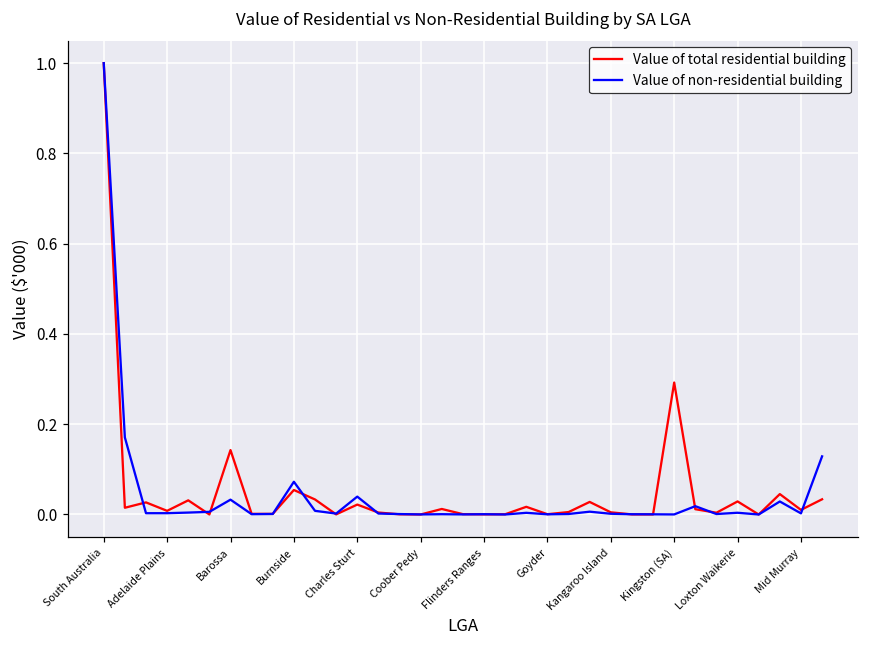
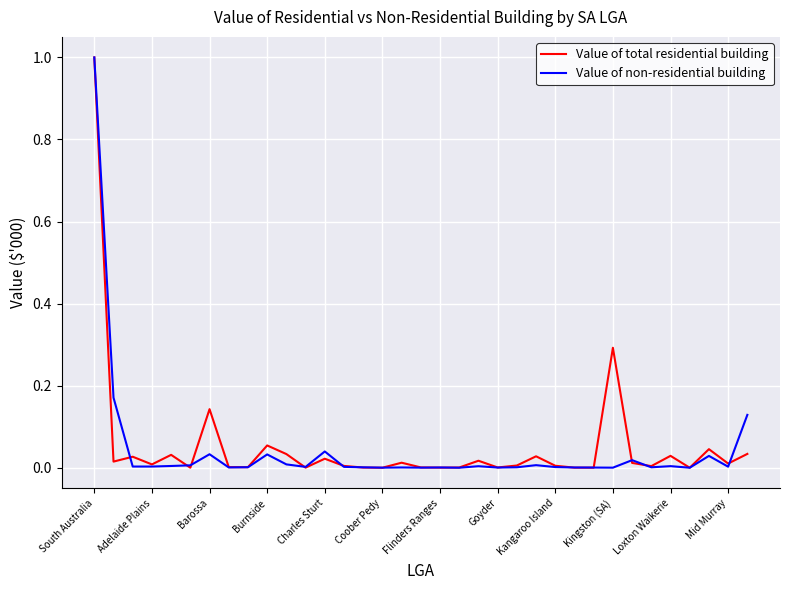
  {
    "Value of total residential building": {
      "Barossa": 0.14,
      "Burnside": 0.05,
      "Charles Sturt": 0.02,
      "Kingston (SA)": 0.29,
      "Loxton Waikerie": 0.03,
      "Mid Murray": 0.01
    },
    "Value of non-residential building": {
      "Barossa": 0.03,
-     "Burnside": 0.07,
+     "Burnside": 0.03,
      "Charles Sturt": 0.04,
      "Kingston (SA)": 0.00,
      "Loxton Waikerie": 0.00,
      "Mid Murray": 0.00
    }
  }
